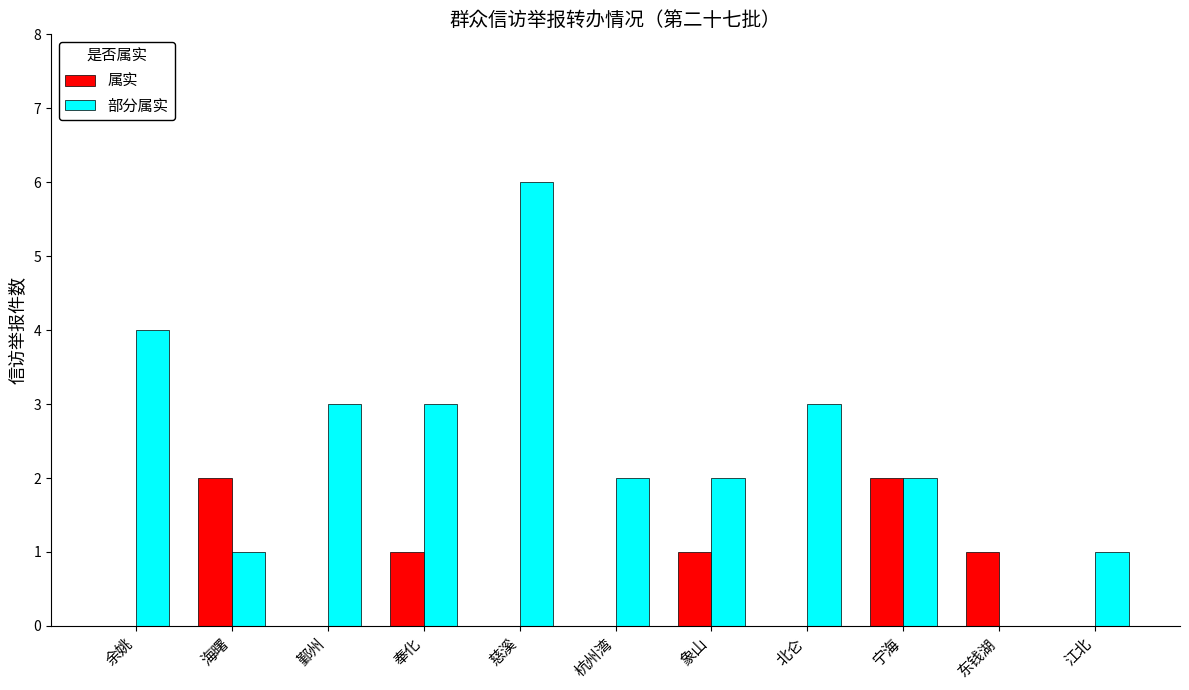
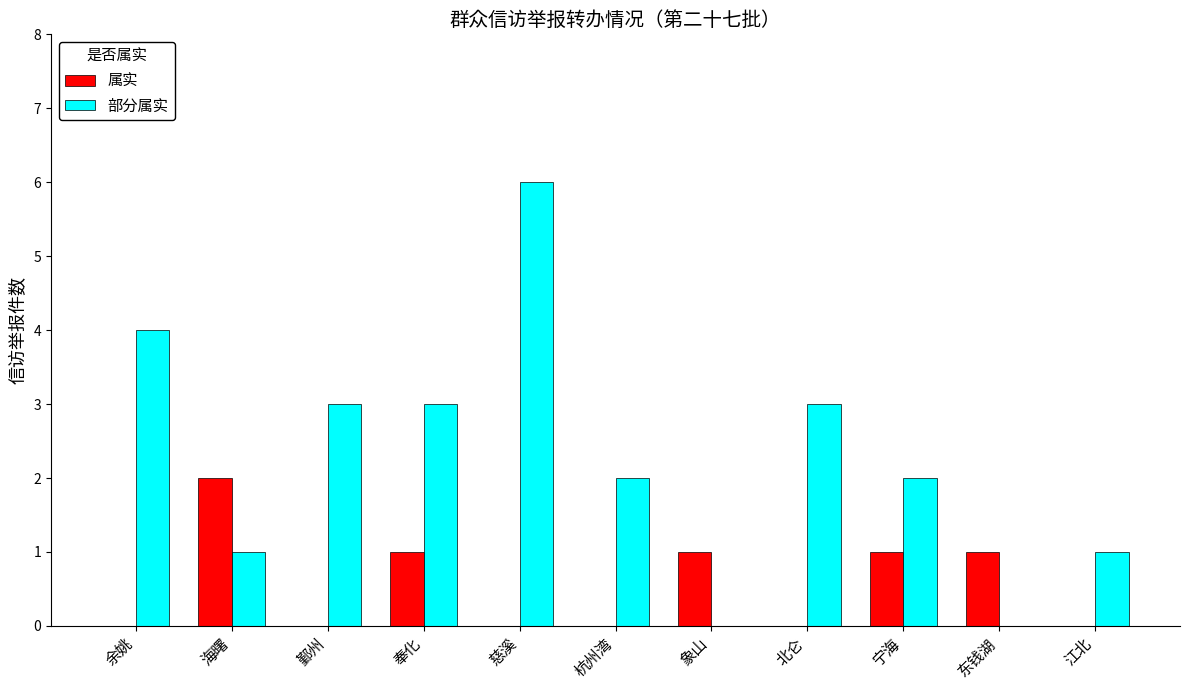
  {
    "属实": {
      "余姚": 0,
      "海曙": 2,
      "鄞州": 0,
      "奉化": 1,
      "慈溪": 0,
      "杭州湾": 0,
      "象山": 1,
      "北仑": 0,
-     "宁海": 2,
+     "宁海": 1,
      "东钱湖": 1,
      "江北": 0
    },
    "部分属实": {
      "余姚": 4,
      "海曙": 1,
      "鄞州": 3,
      "奉化": 3,
      "慈溪": 6,
      "杭州湾": 2,
-     "象山": 2,
+     "象山": 0,
      "北仑": 3,
      "宁海": 2,
      "东钱湖": 0,
      "江北": 1
    }
  }
